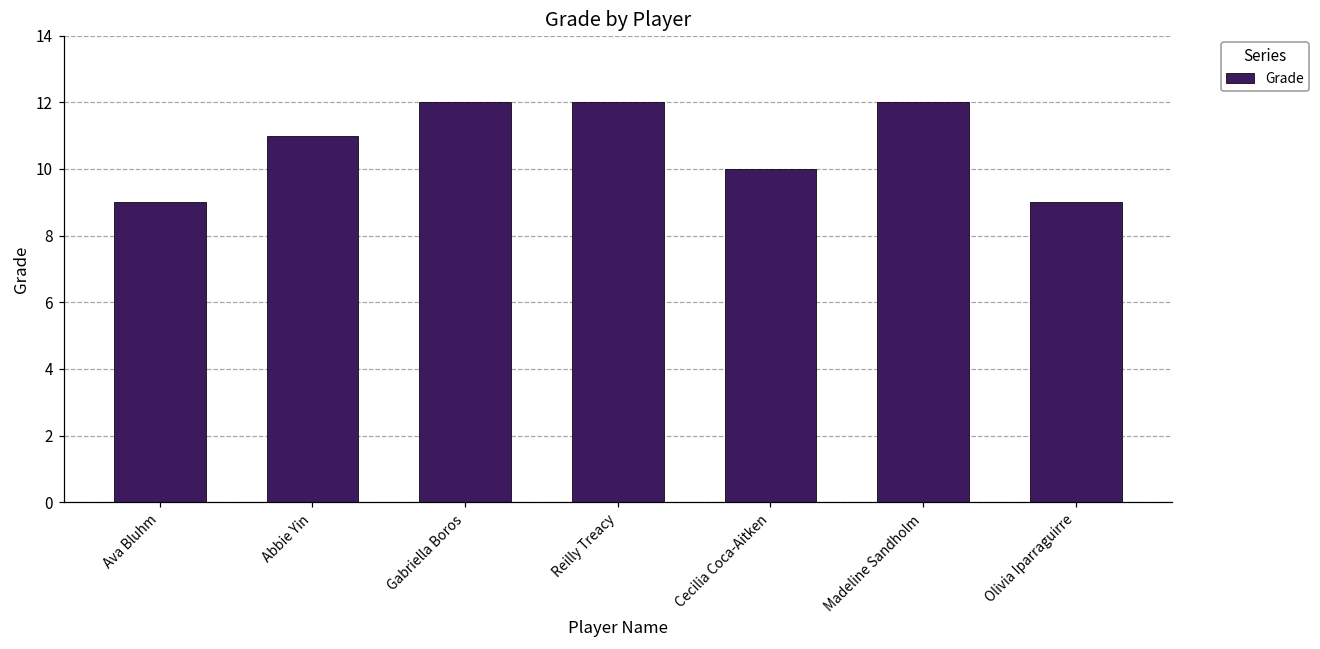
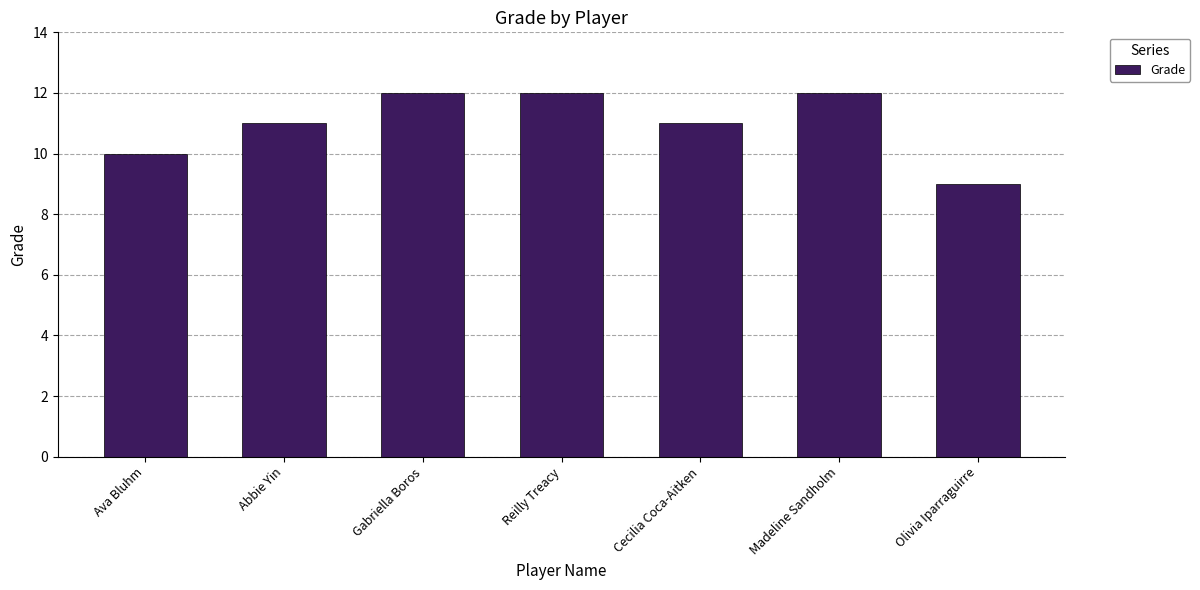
  {
-   "Ava Bluhm": 9,
+   "Ava Bluhm": 10,
    "Abbie Yin": 11,
    "Gabriella Boros": 12,
    "Reilly Treacy": 12,
-   "Cecilia Coca-Aitken": 10,
+   "Cecilia Coca-Aitken": 11,
    "Madeline Sandholm": 12,
    "Olivia Iparraguirre": 9
  }
